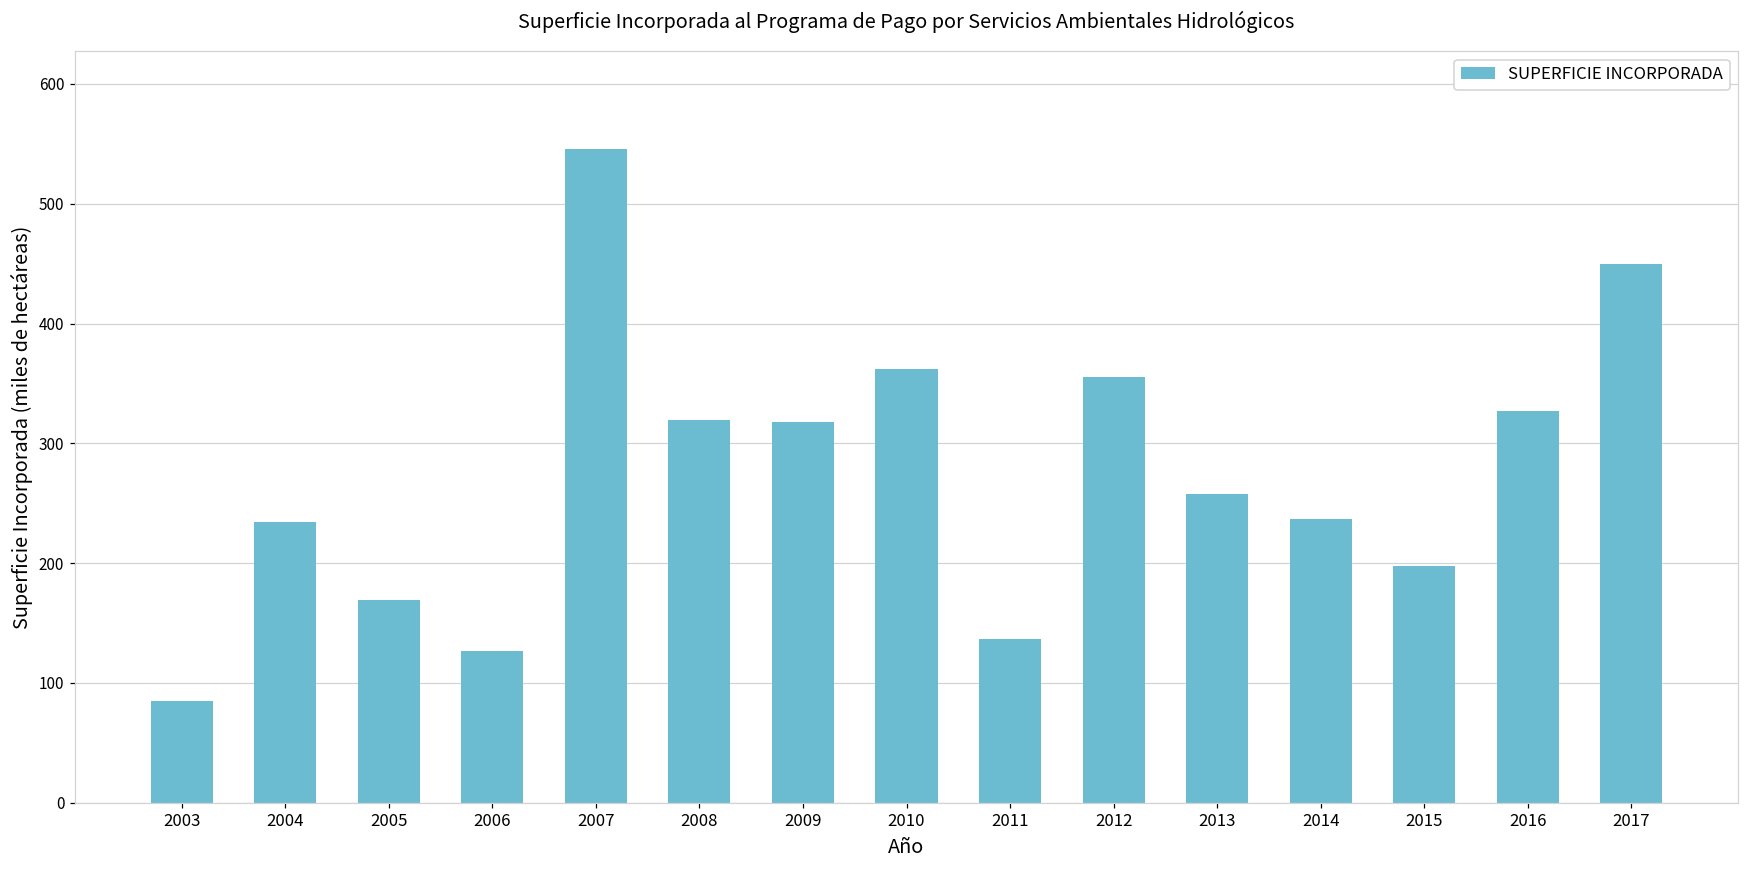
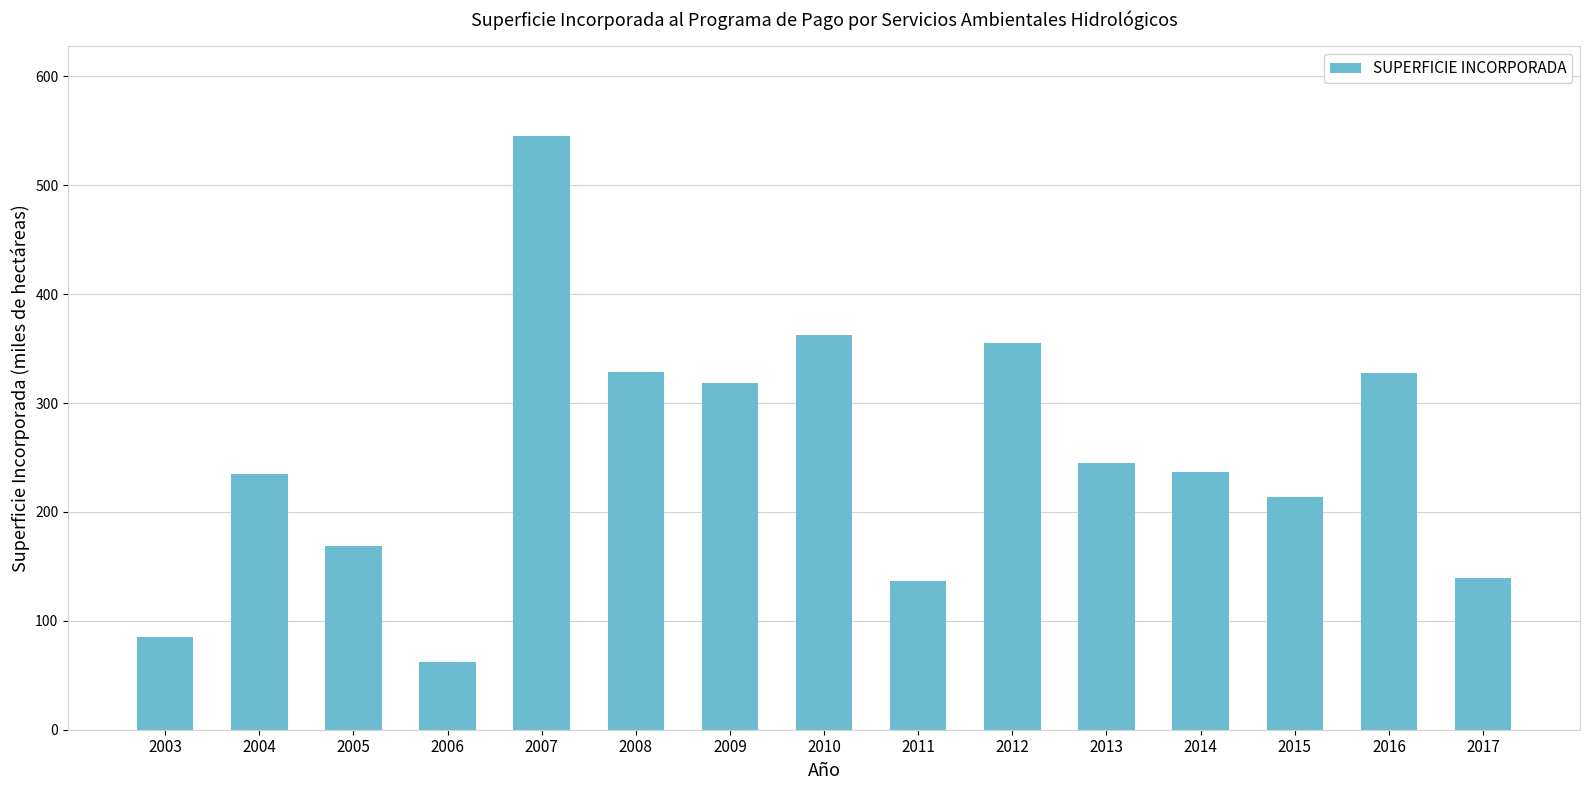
  {
    "2003": 85,
    "2004": 234,
    "2005": 169,
-   "2006": 127,
+   "2006": 62,
    "2007": 546,
-   "2008": 320,
+   "2008": 328,
    "2009": 318,
    "2010": 362,
    "2011": 137,
    "2012": 355,
-   "2013": 257,
+   "2013": 245,
    "2014": 237,
-   "2015": 197,
+   "2015": 214,
    "2016": 327,
-   "2017": 450
+   "2017": 140
  }
